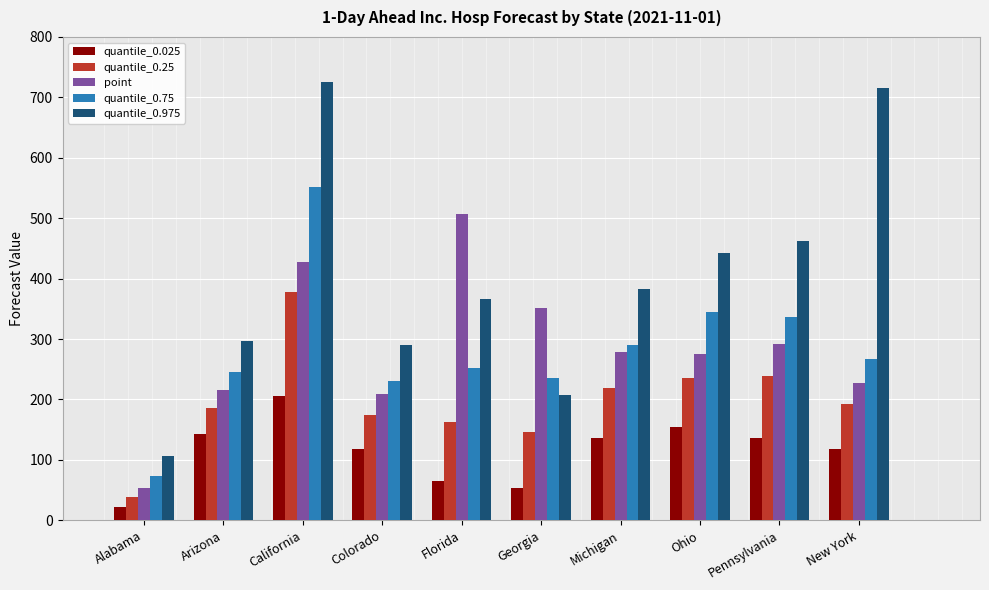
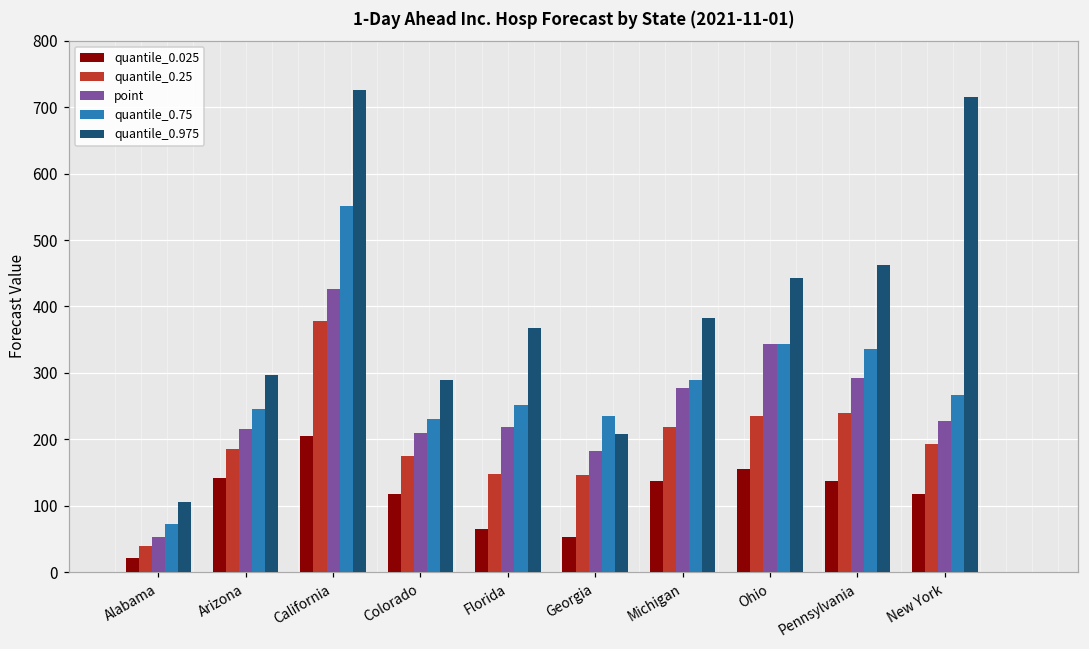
  {
    "quantile_0.025": {
      "Alabama": 20,
      "Arizona": 140,
      "California": 210,
      "Colorado": 120,
      "Florida": 70,
      "Georgia": 50,
      "Michigan": 140,
      "Ohio": 160,
      "Pennsylvania": 140,
      "New York": 120
    },
    "quantile_0.25": {
      "Alabama": 40,
      "Arizona": 190,
      "California": 380,
      "Colorado": 180,
-     "Florida": 160,
+     "Florida": 150,
      "Georgia": 150,
      "Michigan": 220,
      "Ohio": 240,
      "Pennsylvania": 240,
      "New York": 190
    },
    "point": {
      "Alabama": 50,
      "Arizona": 220,
      "California": 430,
      "Colorado": 210,
-     "Florida": 510,
-     "Georgia": 350,
+     "Florida": 220,
+     "Georgia": 180,
      "Michigan": 280,
-     "Ohio": 280,
+     "Ohio": 340,
      "Pennsylvania": 290,
      "New York": 230
    },
    "quantile_0.75": {
      "Alabama": 70,
      "Arizona": 250,
      "California": 550,
      "Colorado": 230,
      "Florida": 250,
      "Georgia": 240,
      "Michigan": 290,
      "Ohio": 340,
      "Pennsylvania": 340,
      "New York": 270
    },
    "quantile_0.975": {
      "Alabama": 110,
      "Arizona": 300,
      "California": 730,
      "Colorado": 290,
      "Florida": 370,
      "Georgia": 210,
      "Michigan": 380,
      "Ohio": 440,
      "Pennsylvania": 460,
      "New York": 720
    }
  }
